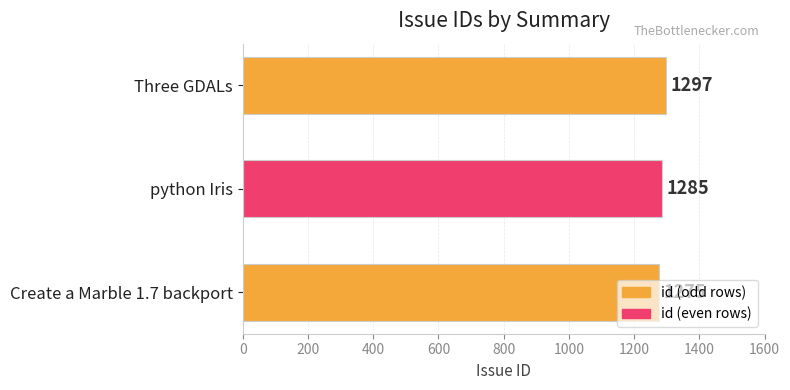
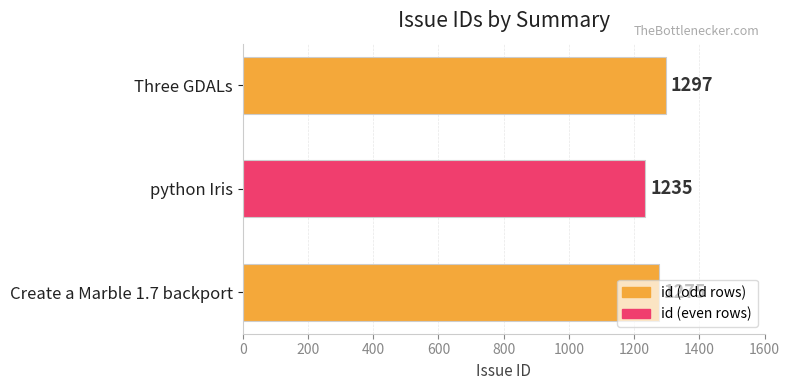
  {
    "Three GDALs": 1297,
-   "python Iris": 1285
+   "python Iris": 1235
  }
